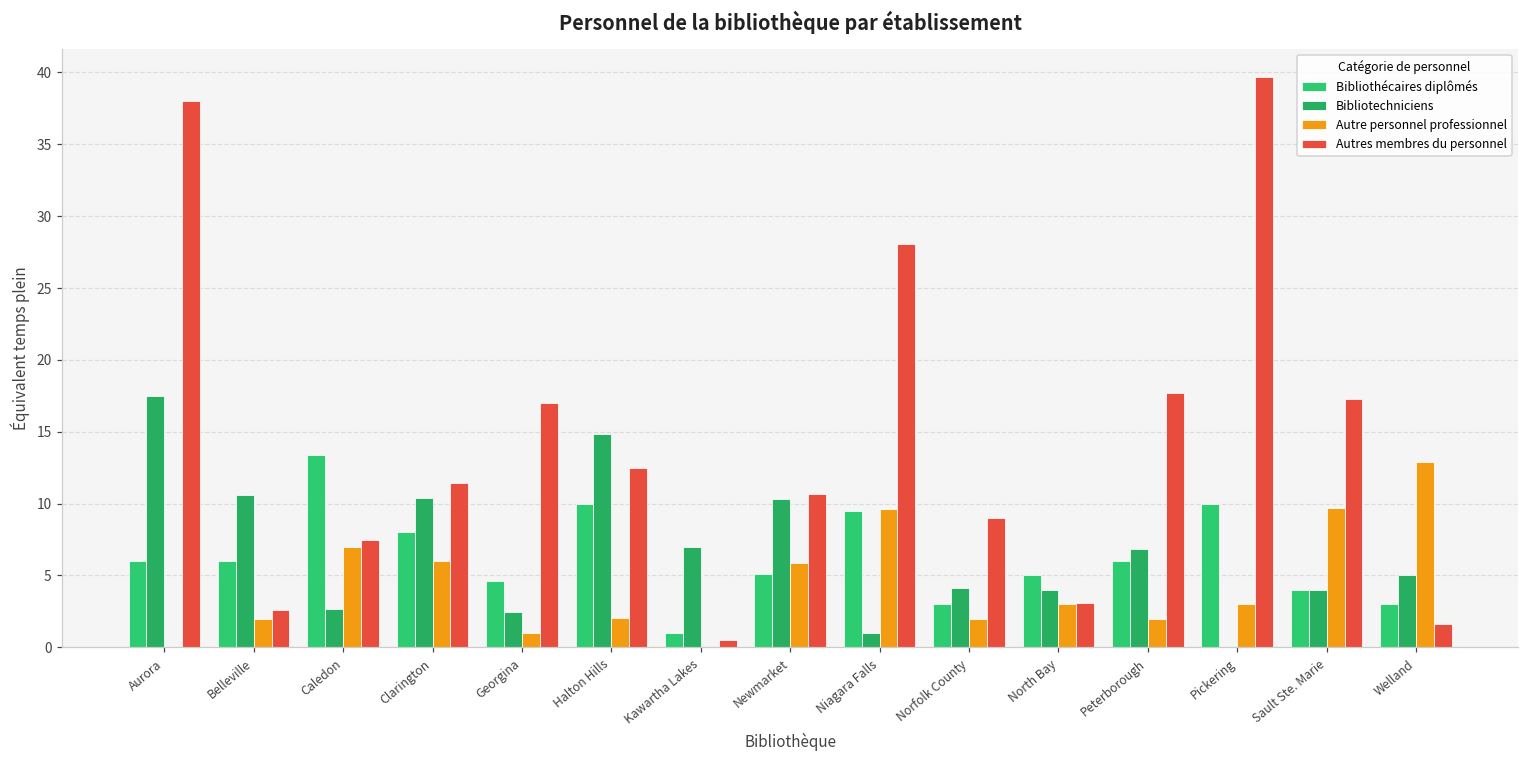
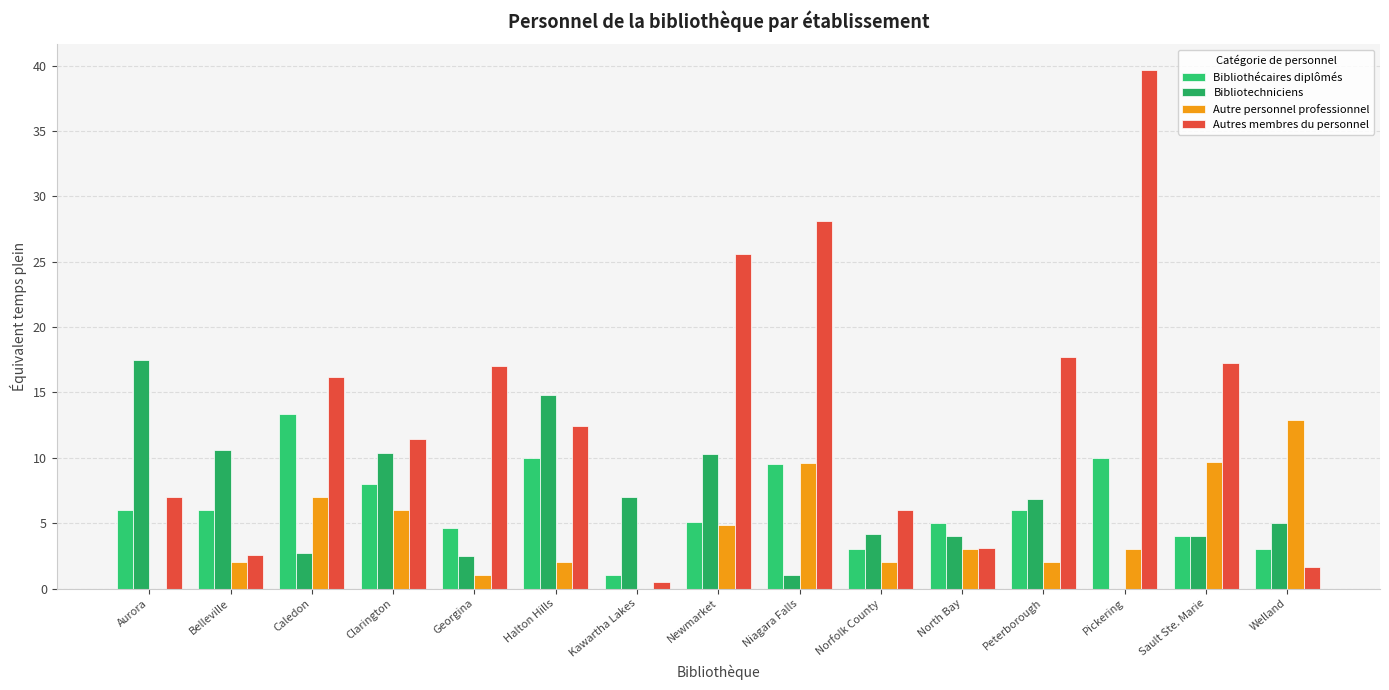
  {
    "Autre personnel professionnel": {
      "Aurora": 0.0,
      "Belleville": 2.0,
      "Caledon": 7.0,
      "Clarington": 6.0,
      "Georgina": 1.0,
      "Halton Hills": 2.0,
      "Kawartha Lakes": 0.0,
-     "Newmarket": 5.9,
+     "Newmarket": 4.8,
      "Niagara Falls": 9.6,
      "Norfolk County": 2.0,
      "North Bay": 3.0,
      "Peterborough": 2.0,
      "Pickering": 3.0,
      "Sault Ste. Marie": 9.7,
      "Welland": 12.9
    },
    "Autres membres du personnel": {
-     "Aurora": 38,
+     "Aurora": 7,
      "Belleville": 2.6,
-     "Caledon": 7.5,
+     "Caledon": 16.2,
      "Clarington": 11.4,
      "Georgina": 17.0,
      "Halton Hills": 12.5,
      "Kawartha Lakes": 0.5,
-     "Newmarket": 10.7,
+     "Newmarket": 25.6,
      "Niagara Falls": 28.1,
-     "Norfolk County": 9,
+     "Norfolk County": 6,
      "North Bay": 3.1,
      "Peterborough": 17.7,
      "Pickering": 39.7,
      "Sault Ste. Marie": 17.3,
      "Welland": 1.6
    }
  }
